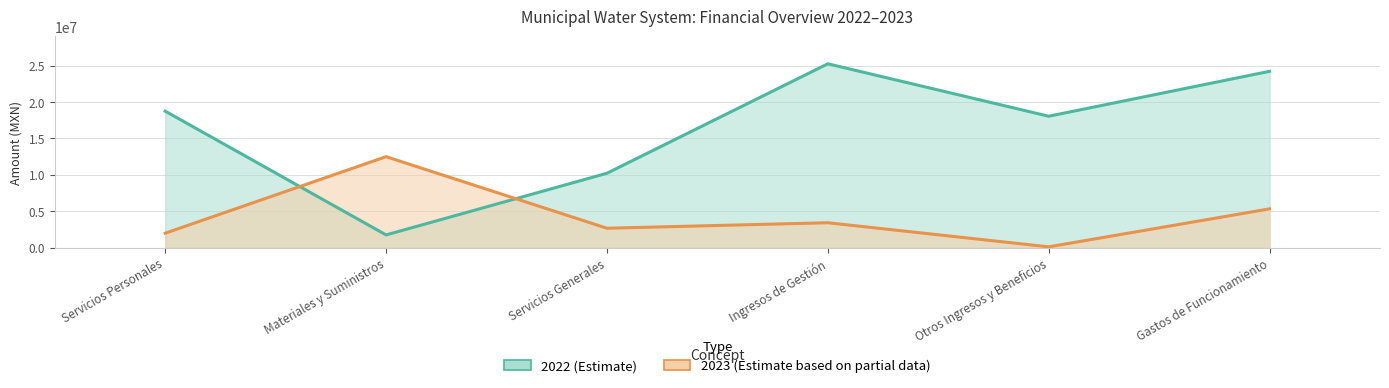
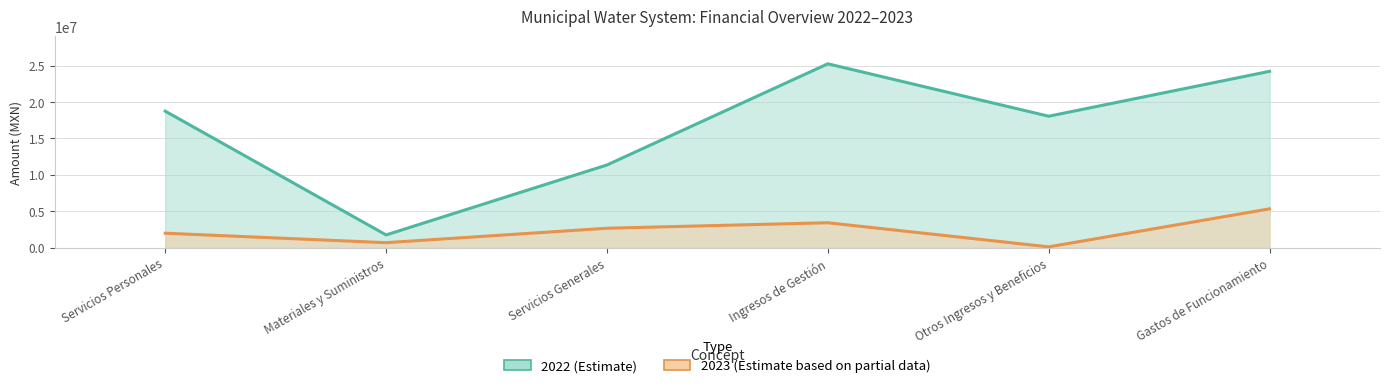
  {
    "2022 (Estimate)": {
      "Servicios Personales": 19000000,
      "Materiales y Suministros": 2000000,
-     "Servicios Generales": 10000000,
+     "Servicios Generales": 11000000,
      "Ingresos de Gestión": 25000000,
      "Otros Ingresos y Beneficios": 18000000,
      "Gastos de Funcionamiento": 24000000
    },
    "2023 (Estimate based on partial data)": {
      "Servicios Personales": 2000000,
-     "Materiales y Suministros": 12000000,
+     "Materiales y Suministros": 1000000,
      "Servicios Generales": 3000000,
      "Ingresos de Gestión": 3000000,
      "Otros Ingresos y Beneficios": 0,
      "Gastos de Funcionamiento": 5000000
    }
  }
